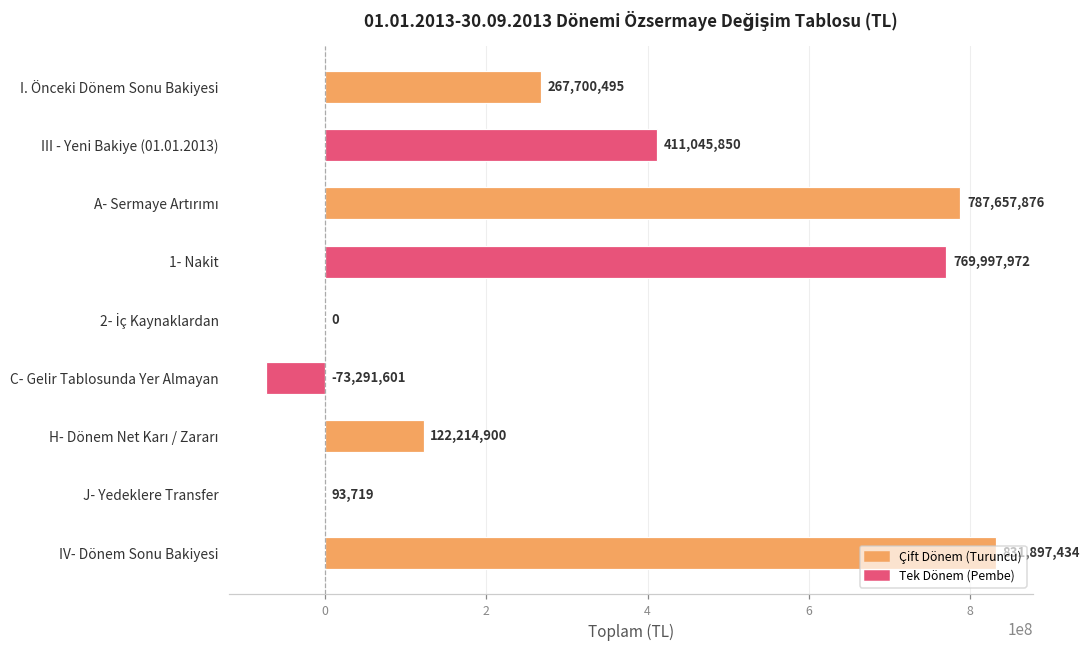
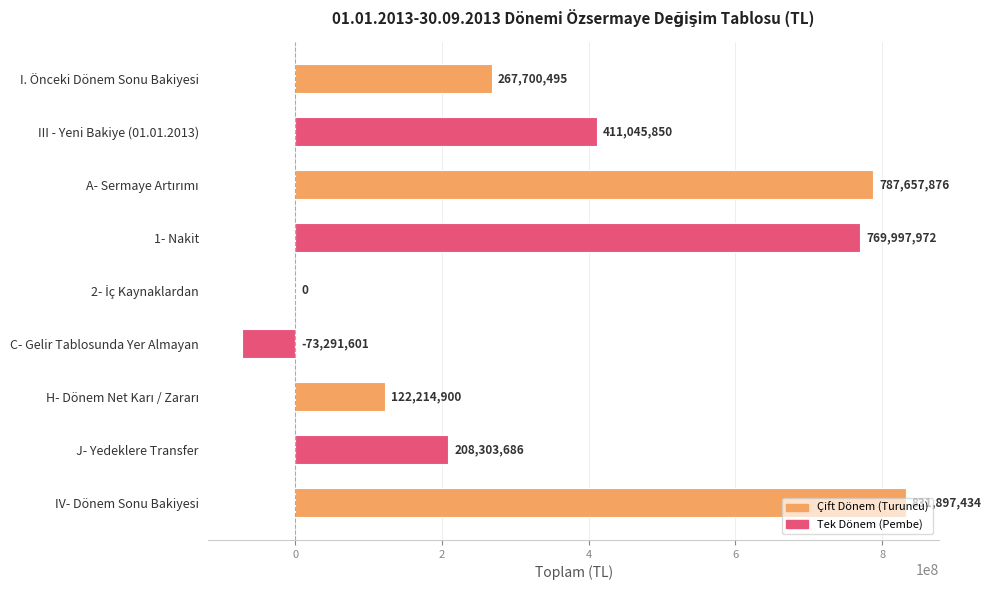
  {
    "I. Önceki Dönem Sonu Bakiyesi": "267,700,495",
    "III - Yeni Bakiye (01.01.2013)": "411,045,850",
    "A- Sermaye Artırımı": "787,657,876",
    "1- Nakit": "769,997,972",
    "2- İç Kaynaklardan": "0",
    "H- Dönem Net Karı / Zararı": "122,214,900",
-   "J- Yedeklere Transfer": "93,719"
+   "J- Yedeklere Transfer": "208,303,686"
  }
